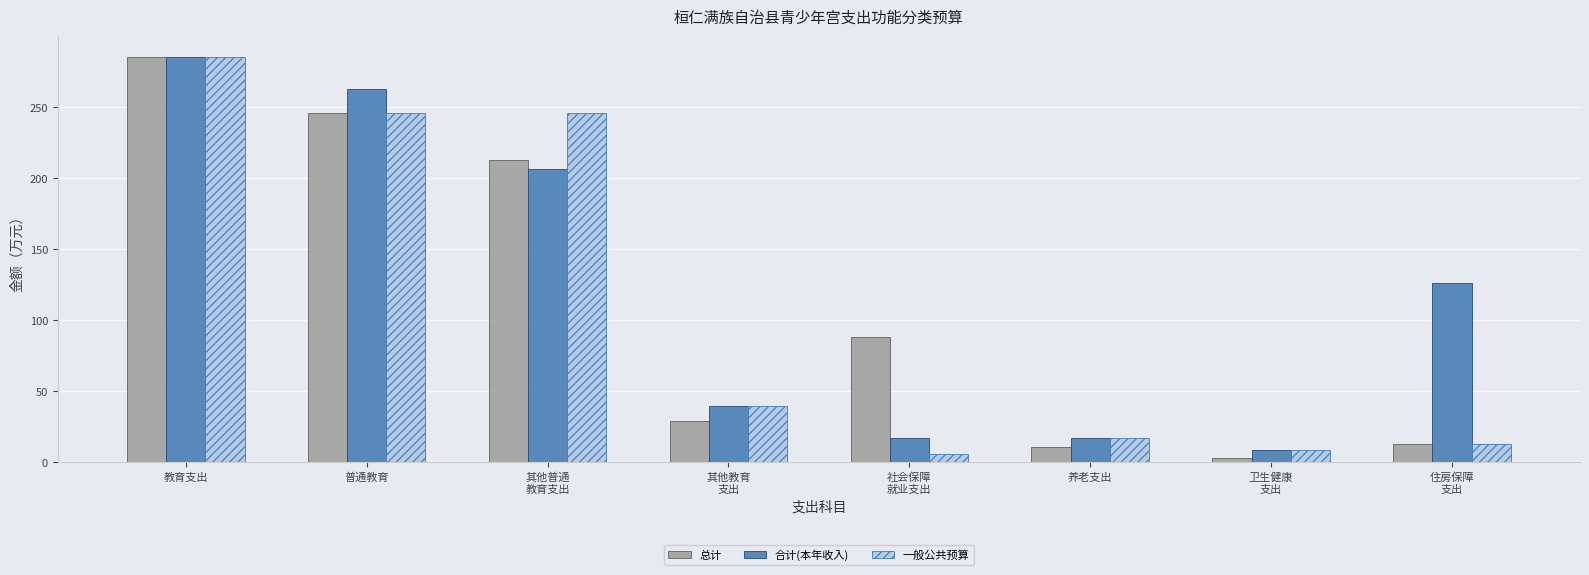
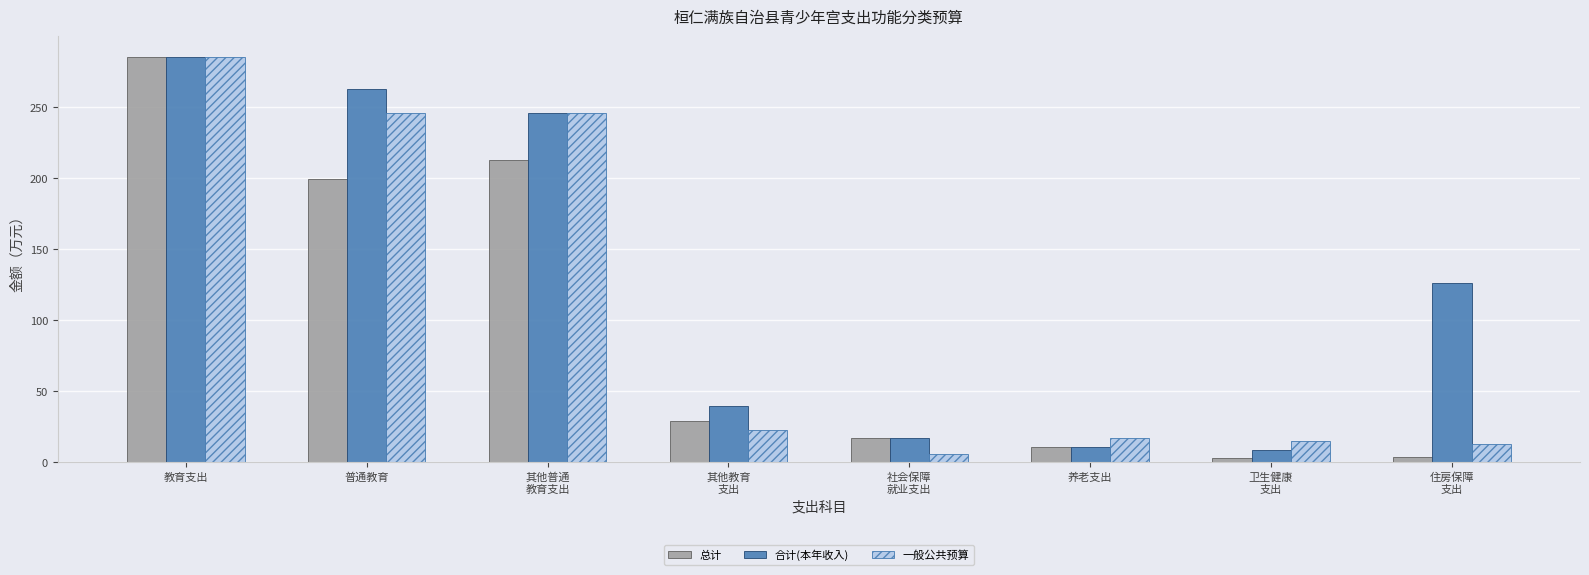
  {
    "总计": {
      "教育支出": 285,
-     "普通教育": 245,
+     "普通教育": 200,
      "其他普通 教育支出": 213,
      "其他教育 支出": 29,
-     "社会保障 就业支出": 89,
+     "社会保障 就业支出": 17,
      "养老支出": 11,
      "卫生健康 支出": 3,
-     "住房保障 支出": 13
+     "住房保障 支出": 4
    },
    "合计(本年收入)": {
      "教育支出": 285,
      "普通教育": 262,
-     "其他普通 教育支出": 206,
+     "其他普通 教育支出": 245,
      "其他教育 支出": 40,
      "社会保障 就业支出": 17,
-     "养老支出": 17,
+     "养老支出": 11,
      "卫生健康 支出": 9,
      "住房保障 支出": 126
    },
    "一般公共预算": {
      "教育支出": 285,
      "普通教育": 245,
      "其他普通 教育支出": 245,
-     "其他教育 支出": 40,
+     "其他教育 支出": 23,
      "社会保障 就业支出": 6,
      "养老支出": 17,
-     "卫生健康 支出": 9,
+     "卫生健康 支出": 15,
      "住房保障 支出": 13
    }
  }
